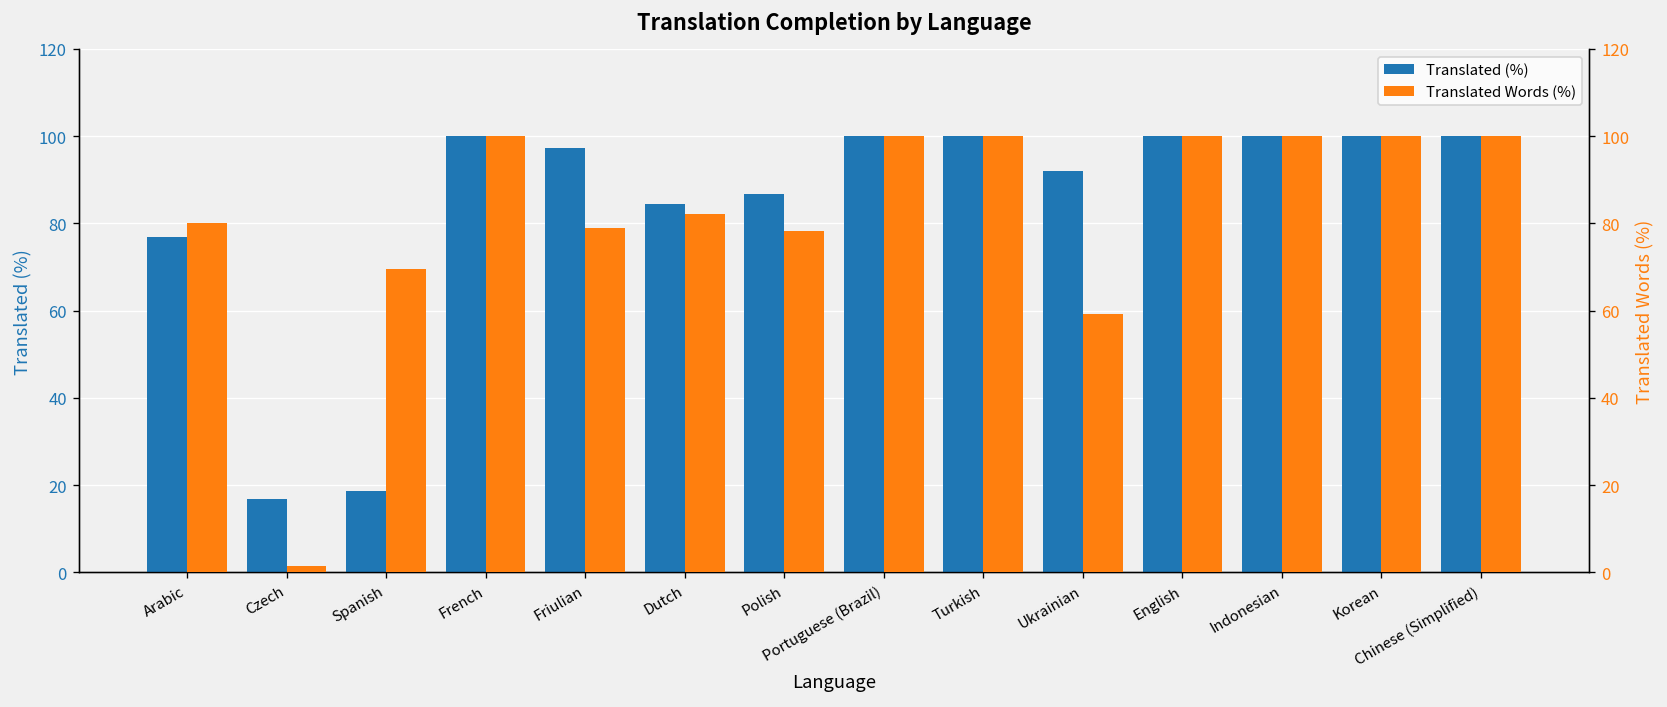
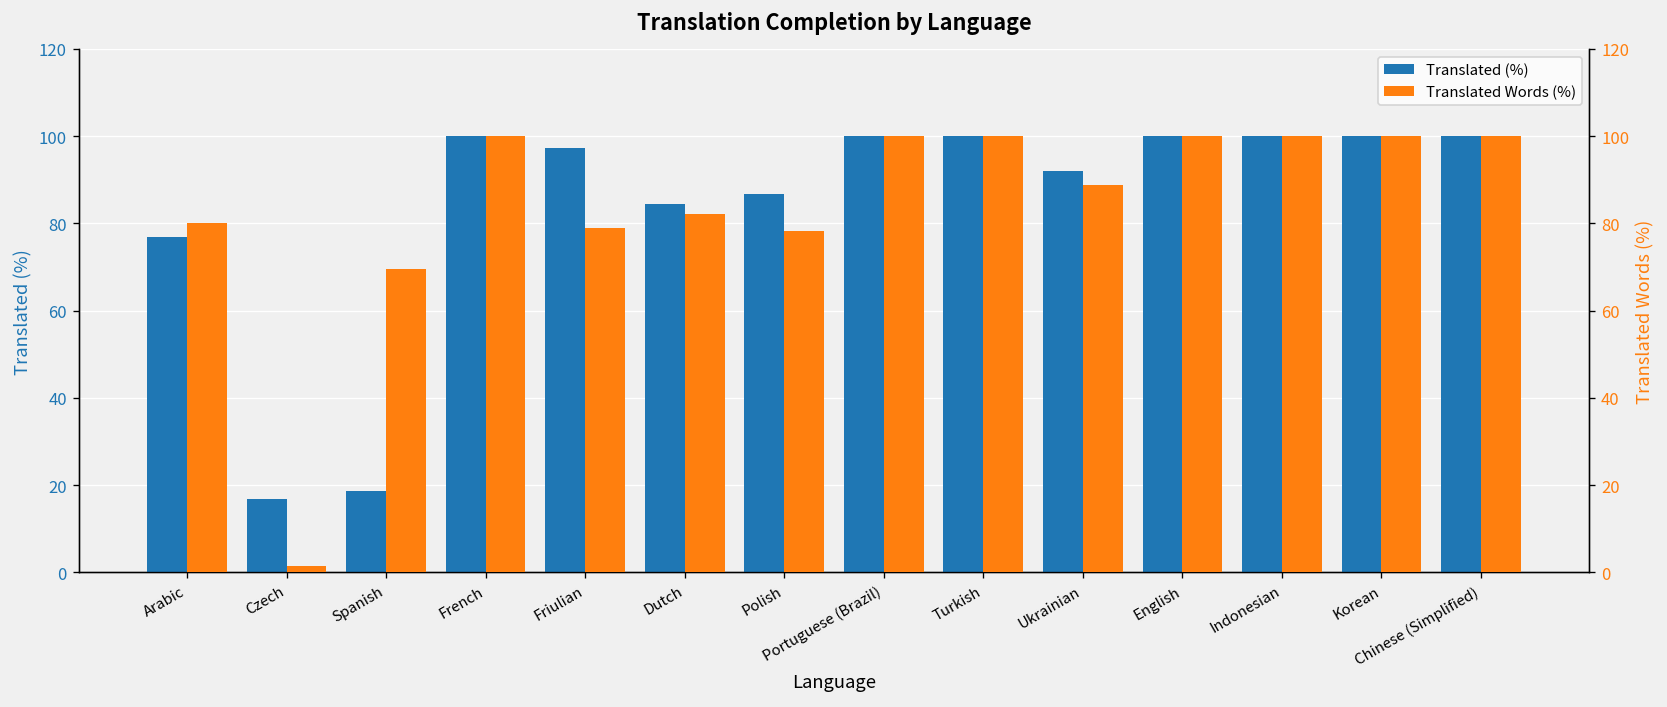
  {
    "Translated (%)": {
      "Arabic": 77,
      "Czech": 17,
      "Spanish": 19,
      "French": 100,
      "Friulian": 97,
      "Dutch": 85,
      "Polish": 87,
      "Portuguese (Brazil)": 100,
      "Turkish": 100,
      "Ukrainian": 92,
      "English": 100,
      "Indonesian": 100,
      "Korean": 100,
      "Chinese (Simplified)": 100
    },
    "Translated Words (%)": {
      "Arabic": 80,
      "Czech": 1,
      "Spanish": 70,
      "French": 100,
      "Friulian": 79,
      "Dutch": 82,
      "Polish": 78,
      "Portuguese (Brazil)": 100,
      "Turkish": 100,
-     "Ukrainian": 59,
+     "Ukrainian": 89,
      "English": 100,
      "Indonesian": 100,
      "Korean": 100,
      "Chinese (Simplified)": 100
    }
  }
